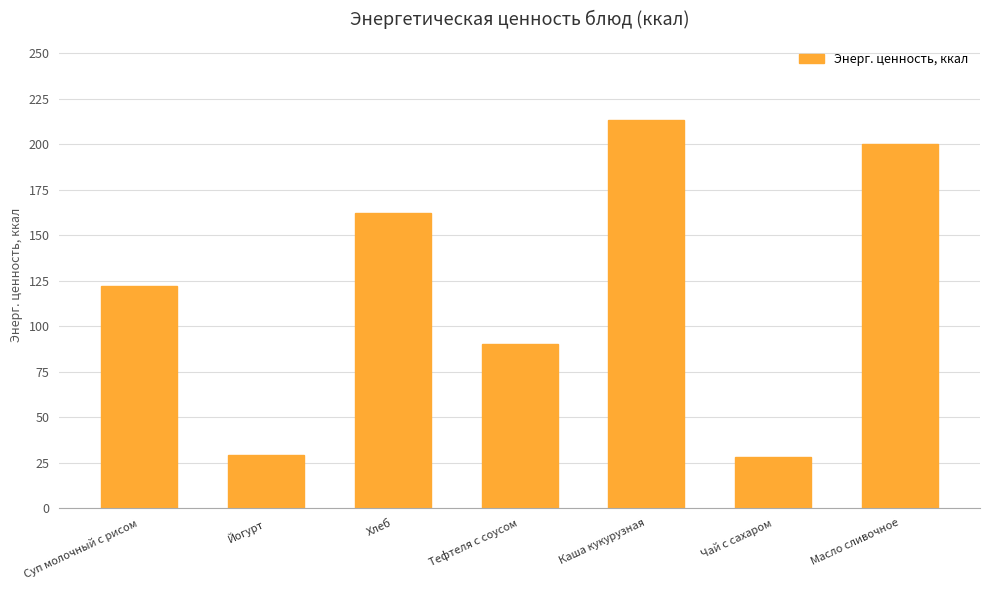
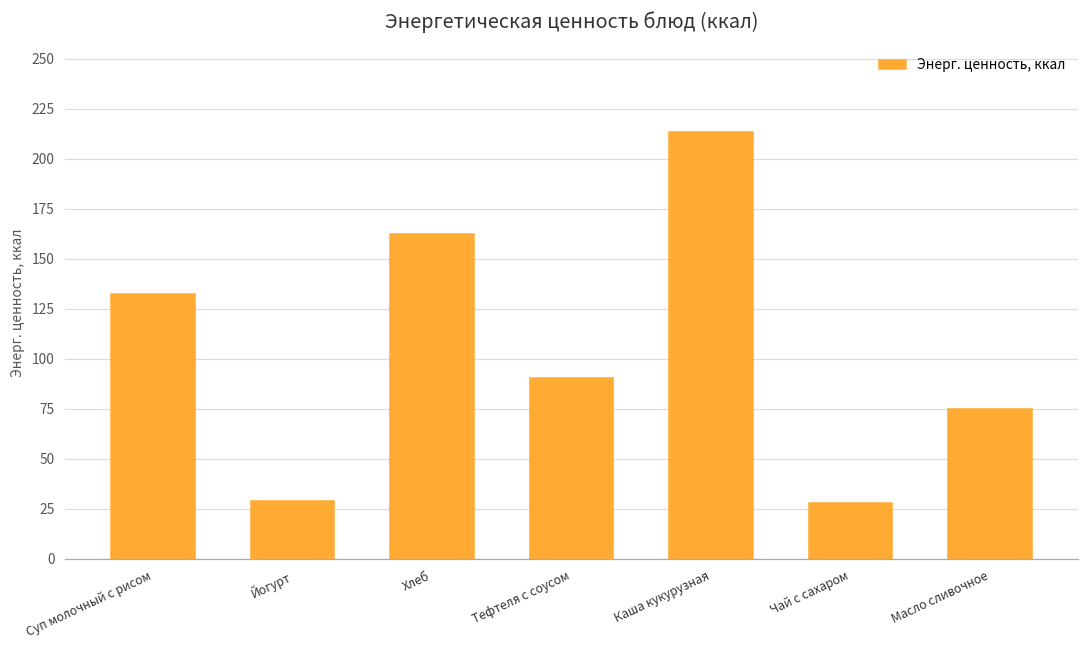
  {
-   "Суп молочный с рисом": 122,
+   "Суп молочный с рисом": 132,
    "Йогурт": 29,
    "Хлеб": 162,
    "Тефтеля с соусом": 90,
    "Каша кукурузная": 214,
    "Чай с сахаром": 28,
-   "Масло сливочное": 200
+   "Масло сливочное": 75
  }
